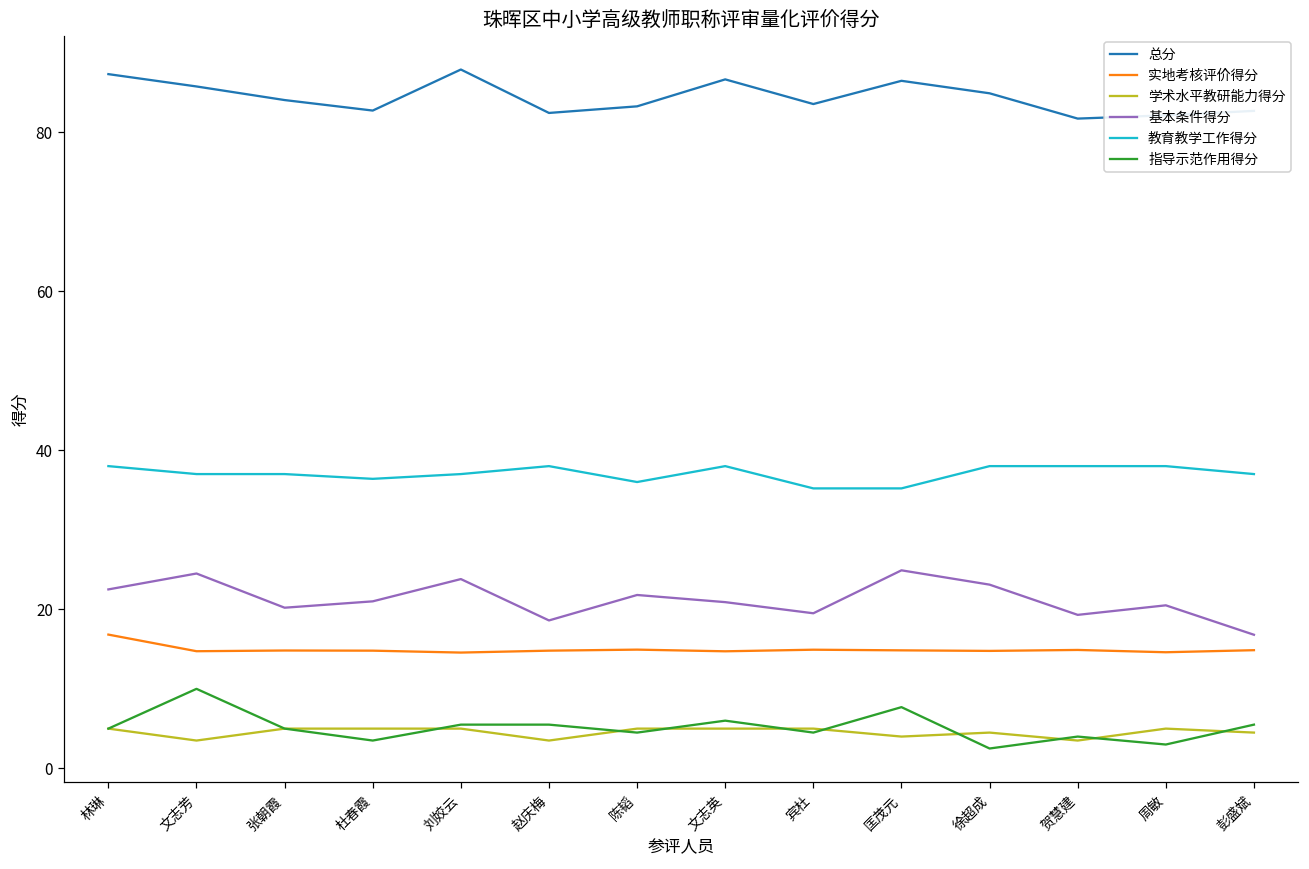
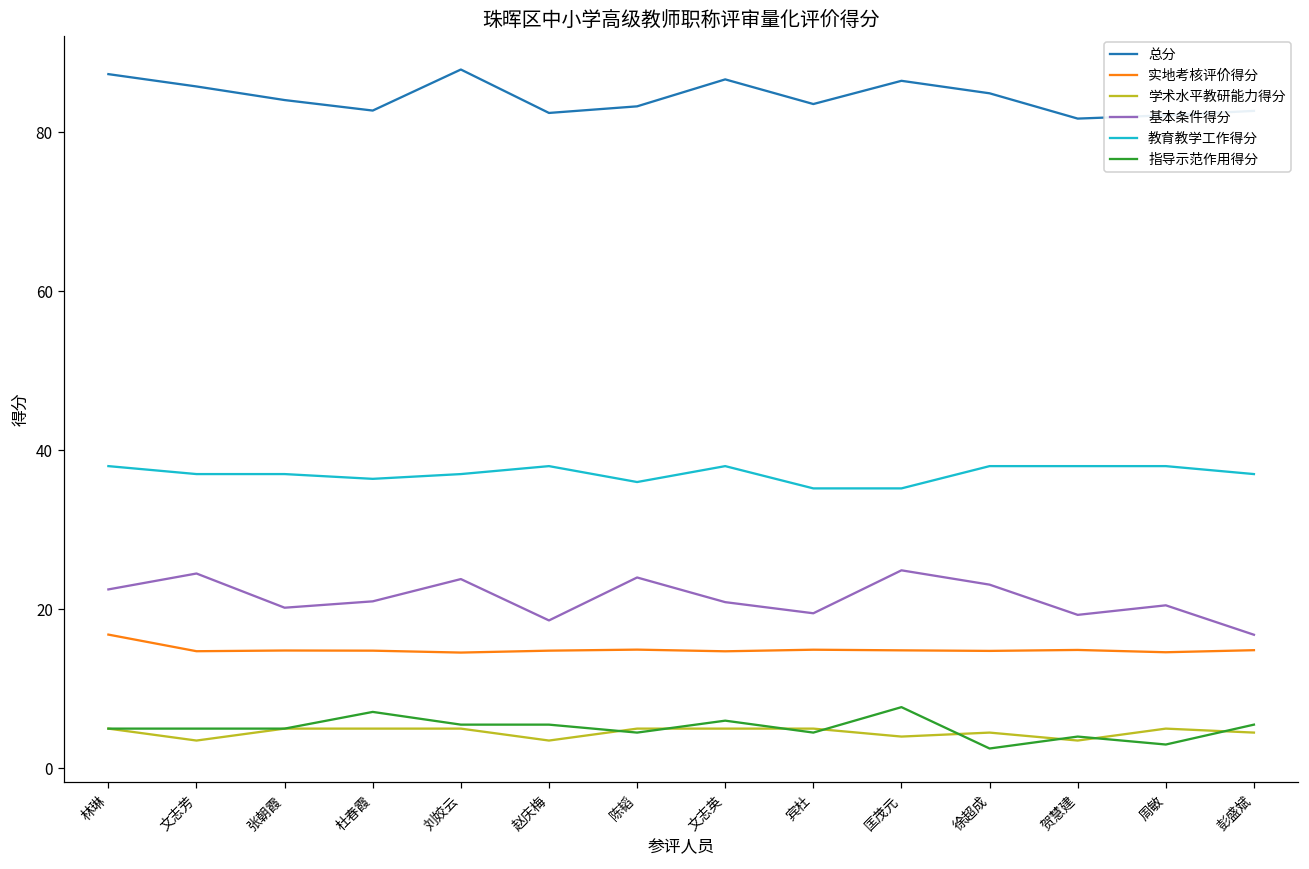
  {
    "总分": {
      "林琳": 87,
      "文志芳": 86,
      "张朝霞": 84,
      "杜春霞": 83,
      "刘姣云": 88,
      "赵庆梅": 82,
      "陈韬": 83,
      "文志英": 87,
      "宾杜": 84,
      "匡茂元": 86,
      "徐超成": 85,
      "贺慧建": 82
    },
    "实地考核评价得分": {
      "林琳": 17,
      "文志芳": 15,
      "张朝霞": 15,
      "杜春霞": 15,
      "刘姣云": 15,
      "赵庆梅": 15,
      "陈韬": 15,
      "文志英": 15,
      "宾杜": 15,
      "匡茂元": 15,
      "徐超成": 15,
      "贺慧建": 15,
      "周敏": 15,
      "彭盛斌": 15
    },
    "学术水平教研能力得分": {
      "文志芳": 4,
      "杜春霞": 5,
      "刘姣云": 5,
      "赵庆梅": 4,
      "陈韬": 5,
      "文志英": 5,
      "宾杜": 5,
      "匡茂元": 4,
      "徐超成": 5,
      "贺慧建": 4,
      "周敏": 5,
      "彭盛斌": 5
    },
    "基本条件得分": {
      "林琳": 23,
      "文志芳": 25,
      "张朝霞": 20,
      "杜春霞": 21,
      "刘姣云": 24,
      "赵庆梅": 19,
-     "陈韬": 22,
+     "陈韬": 24,
      "文志英": 21,
      "宾杜": 20,
      "匡茂元": 25,
      "徐超成": 23,
      "贺慧建": 19,
      "周敏": 21,
      "彭盛斌": 17
    },
    "教育教学工作得分": {
      "林琳": 38,
      "文志芳": 37,
      "张朝霞": 37,
      "杜春霞": 36,
      "刘姣云": 37,
      "赵庆梅": 38,
      "陈韬": 36,
      "文志英": 38,
      "宾杜": 35,
      "匡茂元": 35,
      "徐超成": 38,
      "贺慧建": 38,
      "周敏": 38,
      "彭盛斌": 37
    },
    "指导示范作用得分": {
-     "文志芳": 10,
-     "杜春霞": 4,
+     "文志芳": 5,
+     "杜春霞": 7,
      "刘姣云": 6,
      "赵庆梅": 6,
      "陈韬": 5,
      "文志英": 6,
      "宾杜": 5,
      "匡茂元": 8,
      "徐超成": 3,
      "贺慧建": 4,
      "周敏": 3,
      "彭盛斌": 6
    }
  }
